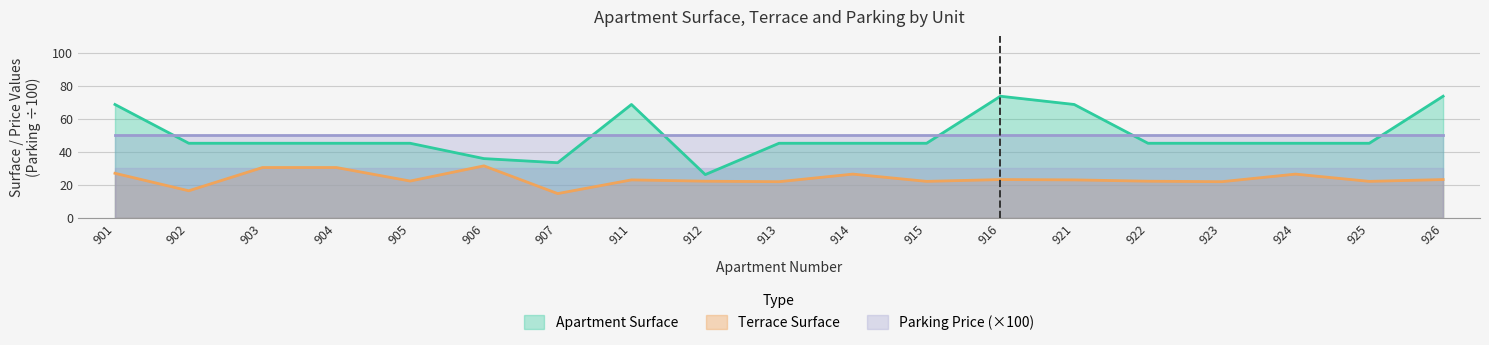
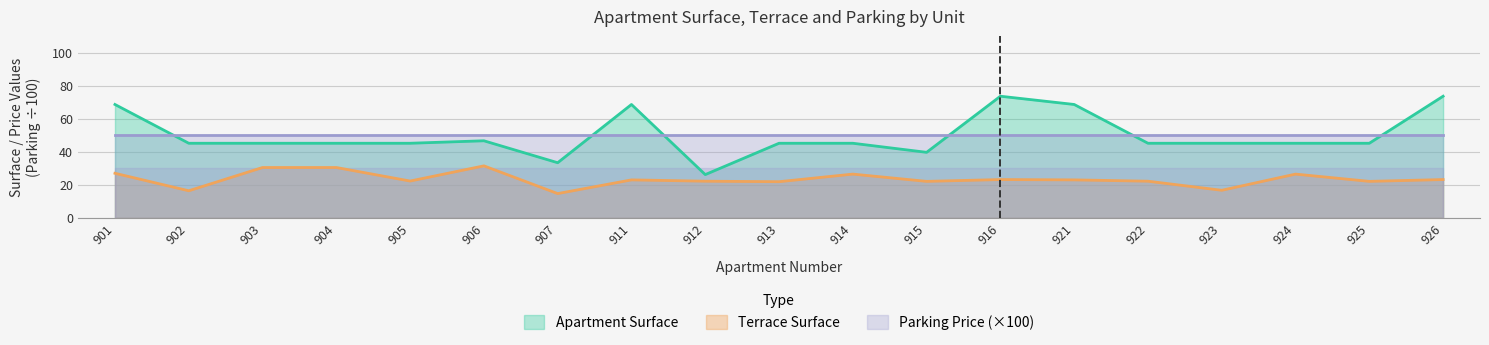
  {
    "Apartment Surface": {
      "901": 69,
      "902": 45,
      "903": 45,
      "904": 45,
      "905": 45,
-     "906": 36,
+     "906": 47,
      "907": 33,
      "911": 69,
      "912": 26,
      "913": 45,
      "914": 45,
-     "915": 45,
+     "915": 40,
      "916": 74,
      "921": 69,
      "922": 45,
      "923": 45,
      "924": 45,
      "925": 45,
      "926": 74
    },
    "Terrace Surface": {
      "901": 27,
      "902": 16,
      "905": 22,
      "907": 15,
      "911": 23,
      "912": 22,
      "913": 22,
      "914": 26,
      "915": 22,
      "916": 23,
      "921": 23,
      "922": 22,
-     "923": 22,
+     "923": 17,
      "924": 26,
      "925": 22,
      "926": 23
    }
  }
